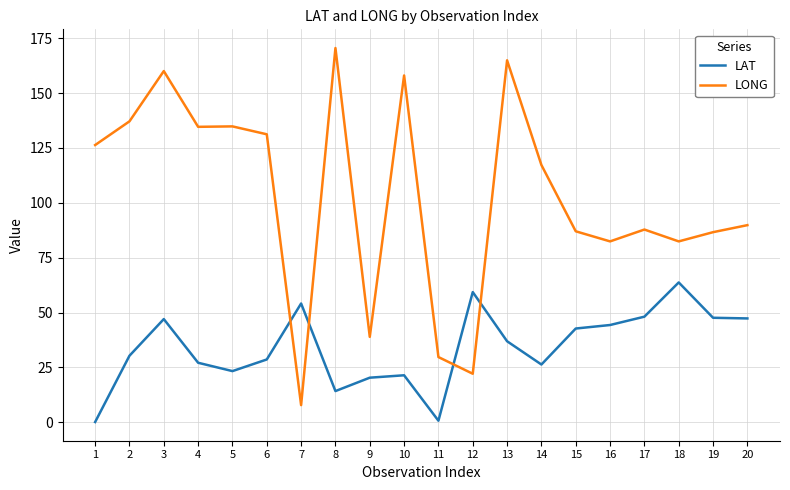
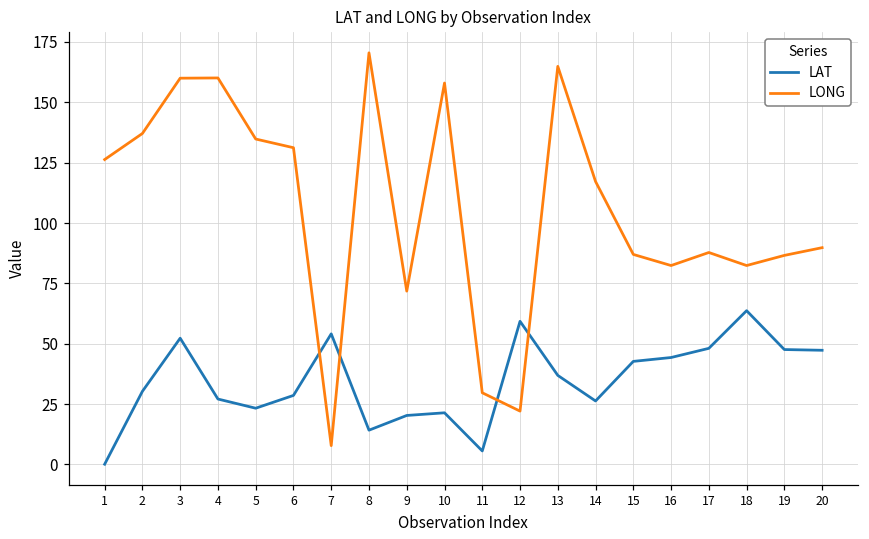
  {
    "LAT": {
      "1": 0,
      "2": 30,
-     "3": 47,
+     "3": 52,
      "4": 27,
      "5": 23,
      "6": 29,
      "7": 54,
      "8": 14,
      "9": 20,
      "10": 21,
-     "11": 1,
+     "11": 6,
      "12": 59,
      "13": 37,
      "14": 26,
      "15": 43,
      "16": 44,
      "17": 48,
      "18": 64,
      "19": 48,
      "20": 47
    },
    "LONG": {
      "1": 126,
      "2": 137,
      "3": 160,
-     "4": 135,
+     "4": 160,
      "5": 135,
      "6": 131,
      "7": 8,
      "8": 171,
-     "9": 39,
+     "9": 72,
      "10": 158,
      "11": 30,
      "12": 22,
      "13": 165,
      "14": 117,
      "15": 87,
      "16": 82,
      "17": 88,
      "18": 82,
      "19": 87,
      "20": 90
    }
  }
